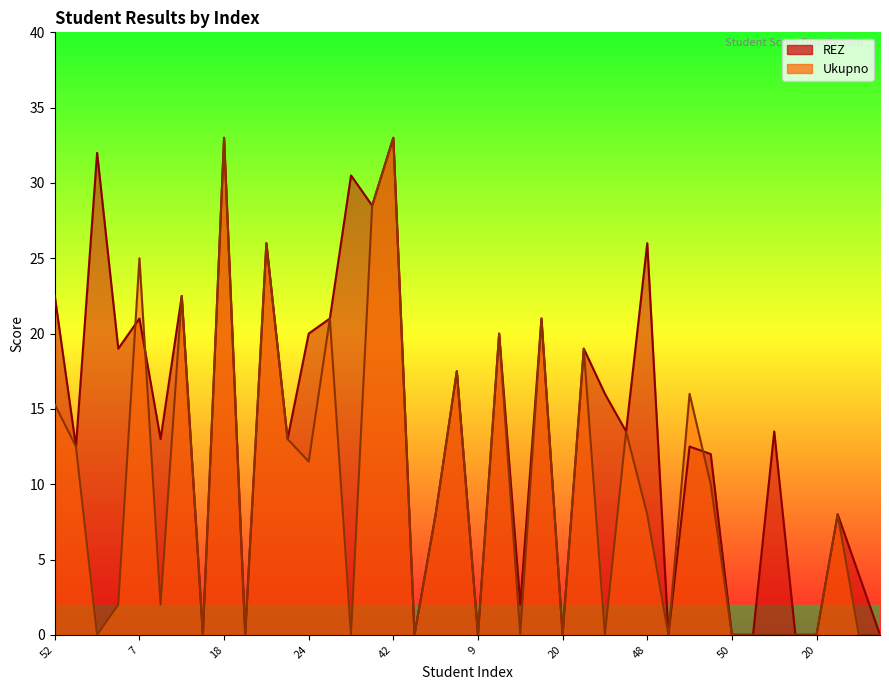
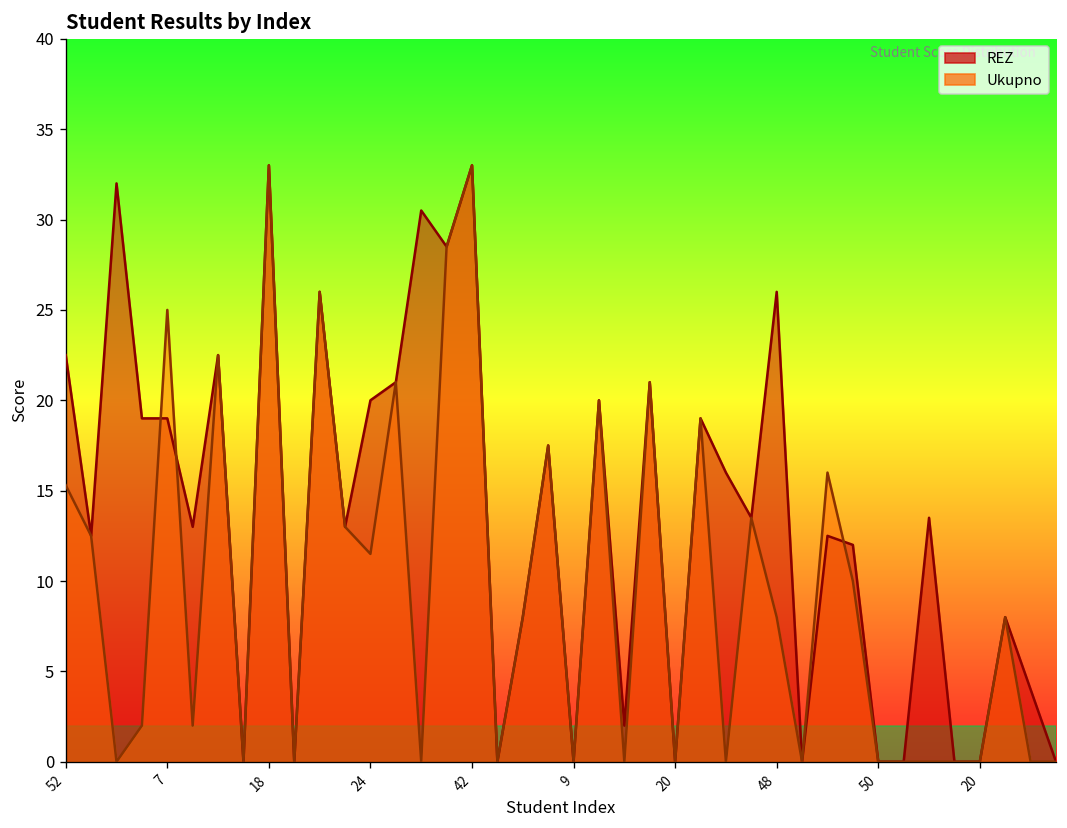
  {
    "REZ": {
      "52": 22.5,
-     "7": 21,
+     "7": 19,
      "48": 26
    },
    "Ukupno": {
      "52": 15.3,
      "7": 25,
      "48": 8
    }
  }
